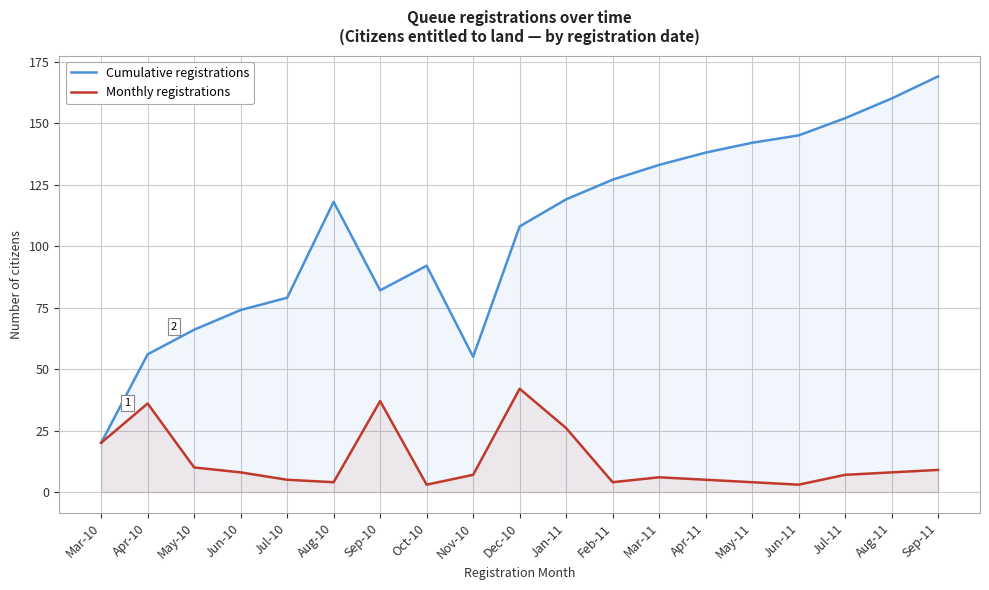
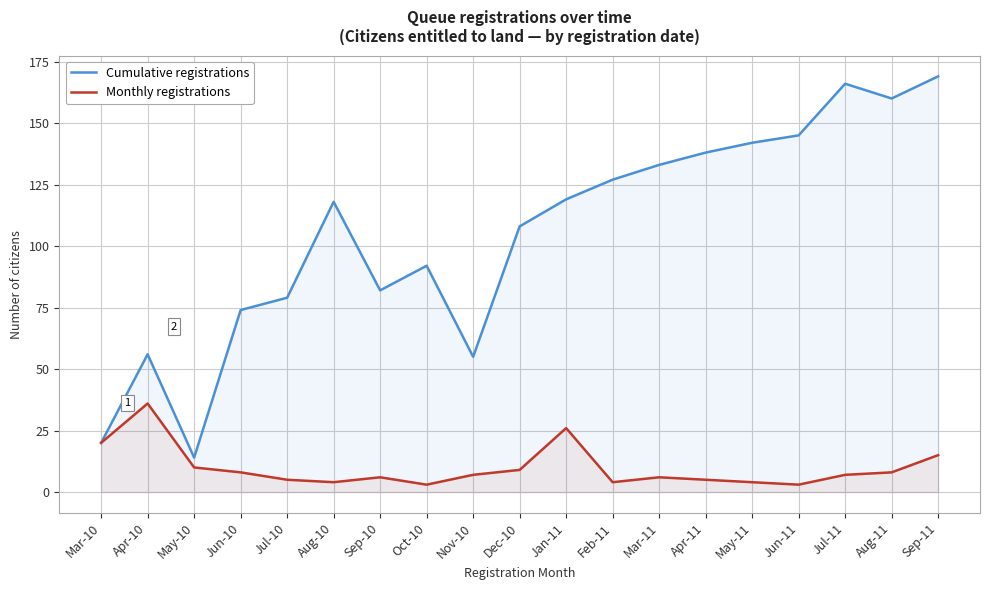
  {
    "Cumulative registrations": {
      "Apr-10": 56,
-     "May-10": 66,
+     "May-10": 14,
      "Jun-10": 74,
      "Jul-10": 79,
      "Aug-10": 118,
      "Sep-10": 82,
      "Oct-10": 92,
      "Nov-10": 55,
      "Dec-10": 108,
      "Jan-11": 119,
      "Feb-11": 127,
      "Mar-11": 133,
      "Apr-11": 138,
      "May-11": 142,
      "Jun-11": 145,
-     "Jul-11": 152,
+     "Jul-11": 166,
      "Aug-11": 160,
      "Sep-11": 169
    },
    "Monthly registrations": {
      "May-10": 10,
      "Jun-10": 8,
      "Jul-10": 5,
      "Aug-10": 4,
-     "Sep-10": 37,
+     "Sep-10": 6,
      "Oct-10": 3,
      "Nov-10": 7,
-     "Dec-10": 42,
+     "Dec-10": 9,
      "Jan-11": 26,
      "Feb-11": 4,
      "Mar-11": 6,
      "Apr-11": 5,
      "May-11": 4,
      "Jun-11": 3,
      "Jul-11": 7,
      "Aug-11": 8,
-     "Sep-11": 9
+     "Sep-11": 15
    }
  }
